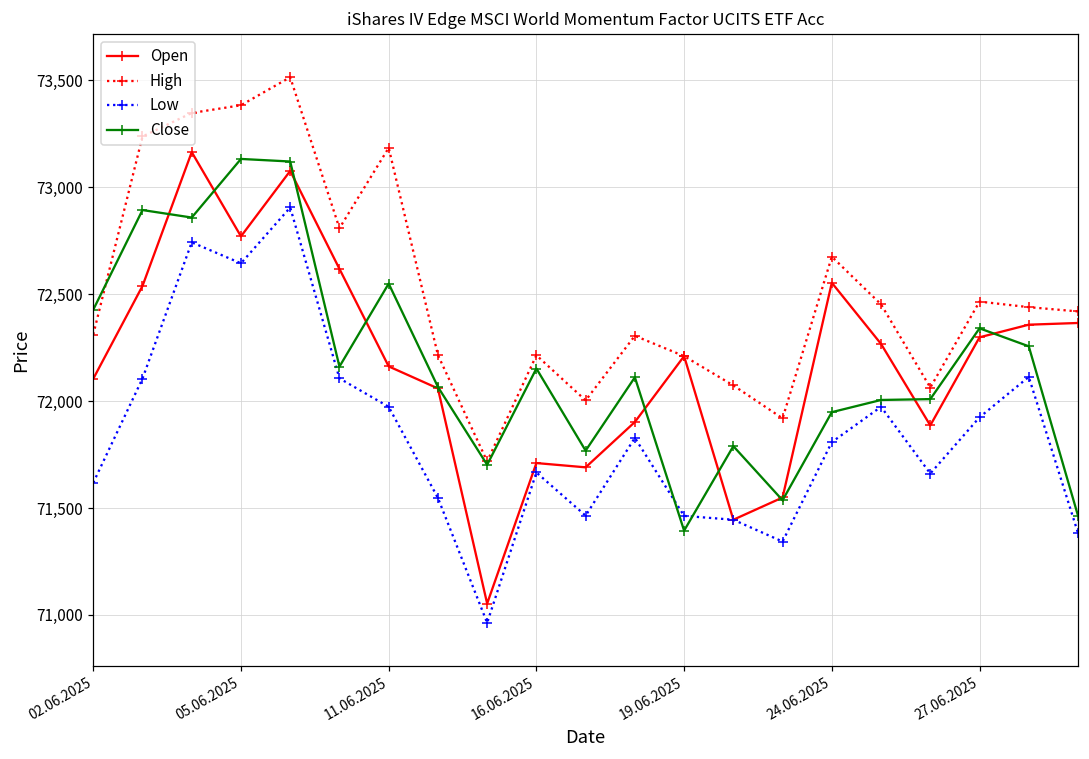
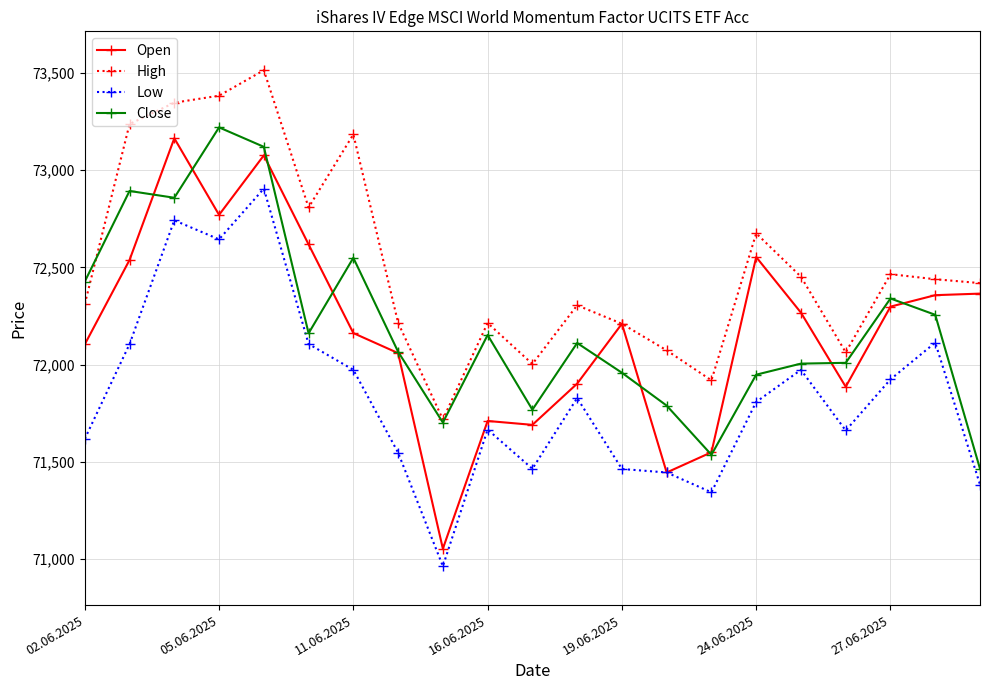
  {
    "Low": {
      "02.06.2025": "71,620",
      "05.06.2025": "72,640",
      "11.06.2025": "71,970",
      "16.06.2025": "71,670",
      "19.06.2025": "71,460",
      "24.06.2025": "71,810",
      "27.06.2025": "71,920"
    },
    "Close": {
      "02.06.2025": "72,430",
-     "05.06.2025": "73,130",
+     "05.06.2025": "73,220",
      "11.06.2025": "72,550",
      "16.06.2025": "72,150",
-     "19.06.2025": "71,390",
+     "19.06.2025": "71,960",
      "24.06.2025": "71,950",
      "27.06.2025": "72,340"
    }
  }
